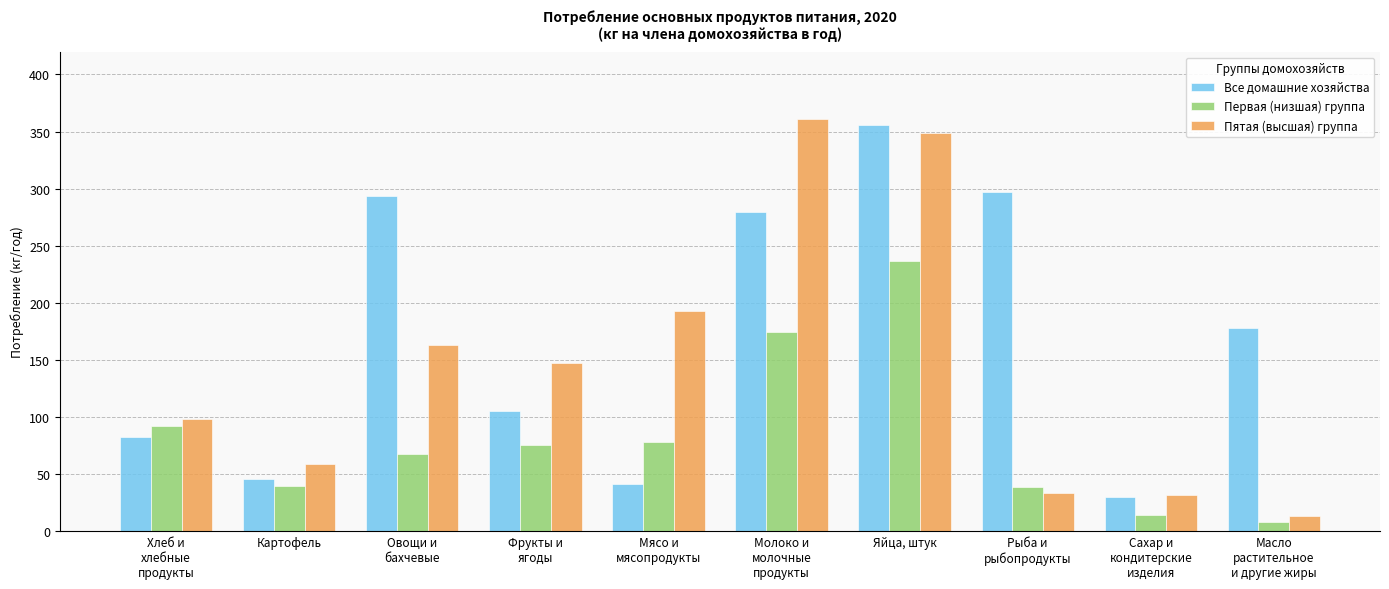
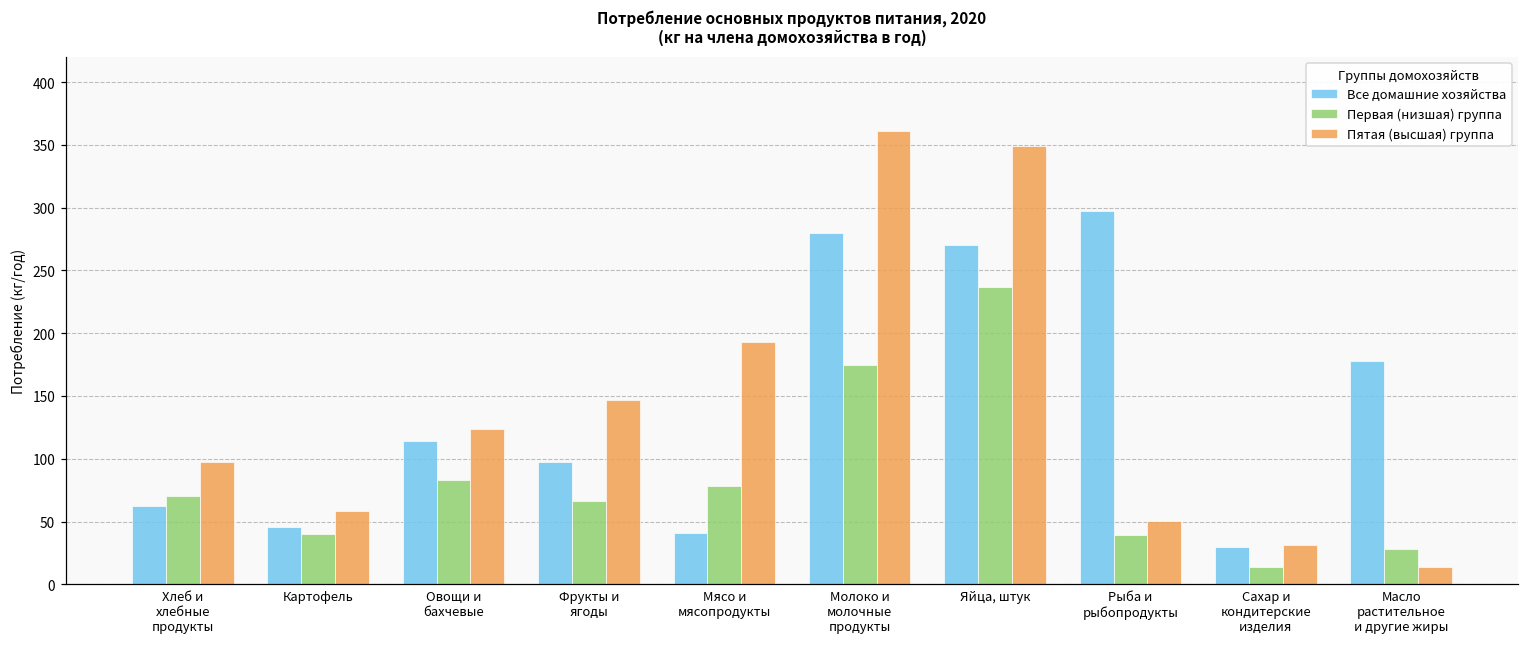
  {
    "Все домашние хозяйства": {
-     "Хлеб и хлебные продукты": 82,
+     "Хлеб и хлебные продукты": 62,
      "Картофель": 46,
-     "Овощи и бахчевые": 294,
-     "Фрукты и ягоды": 105,
+     "Овощи и бахчевые": 114,
+     "Фрукты и ягоды": 97,
      "Мясо и мясопродукты": 41,
      "Молоко и молочные продукты": 280,
-     "Яйца, штук": 356,
+     "Яйца, штук": 270,
      "Рыба и рыбопродукты": 297,
      "Сахар и кондитерские изделия": 30,
      "Масло растительное и другие жиры": 178
    },
    "Первая (низшая) группа": {
-     "Хлеб и хлебные продукты": 92,
+     "Хлеб и хлебные продукты": 70,
      "Картофель": 40,
-     "Овощи и бахчевые": 68,
-     "Фрукты и ягоды": 75,
+     "Овощи и бахчевые": 83,
+     "Фрукты и ягоды": 66,
      "Мясо и мясопродукты": 78,
      "Молоко и молочные продукты": 174,
      "Яйца, штук": 237,
      "Рыба и рыбопродукты": 39,
      "Сахар и кондитерские изделия": 14,
-     "Масло растительное и другие жиры": 8
+     "Масло растительное и другие жиры": 28
    },
    "Пятая (высшая) группа": {
      "Хлеб и хлебные продукты": 98,
      "Картофель": 59,
-     "Овощи и бахчевые": 163,
+     "Овощи и бахчевые": 124,
      "Фрукты и ягоды": 147,
      "Мясо и мясопродукты": 193,
      "Молоко и молочные продукты": 361,
      "Яйца, штук": 349,
-     "Рыба и рыбопродукты": 34,
+     "Рыба и рыбопродукты": 51,
      "Сахар и кондитерские изделия": 32,
      "Масло растительное и другие жиры": 14
    }
  }
